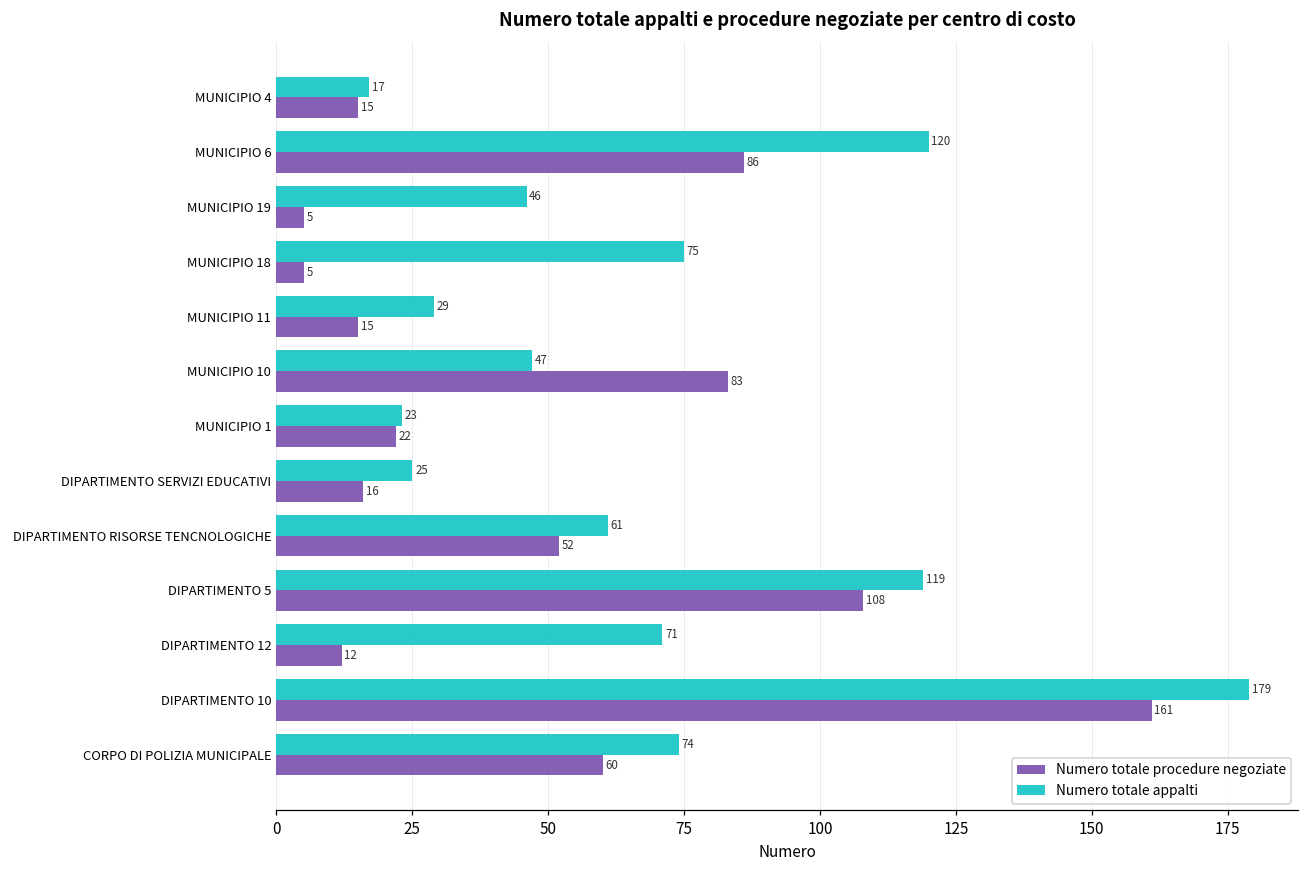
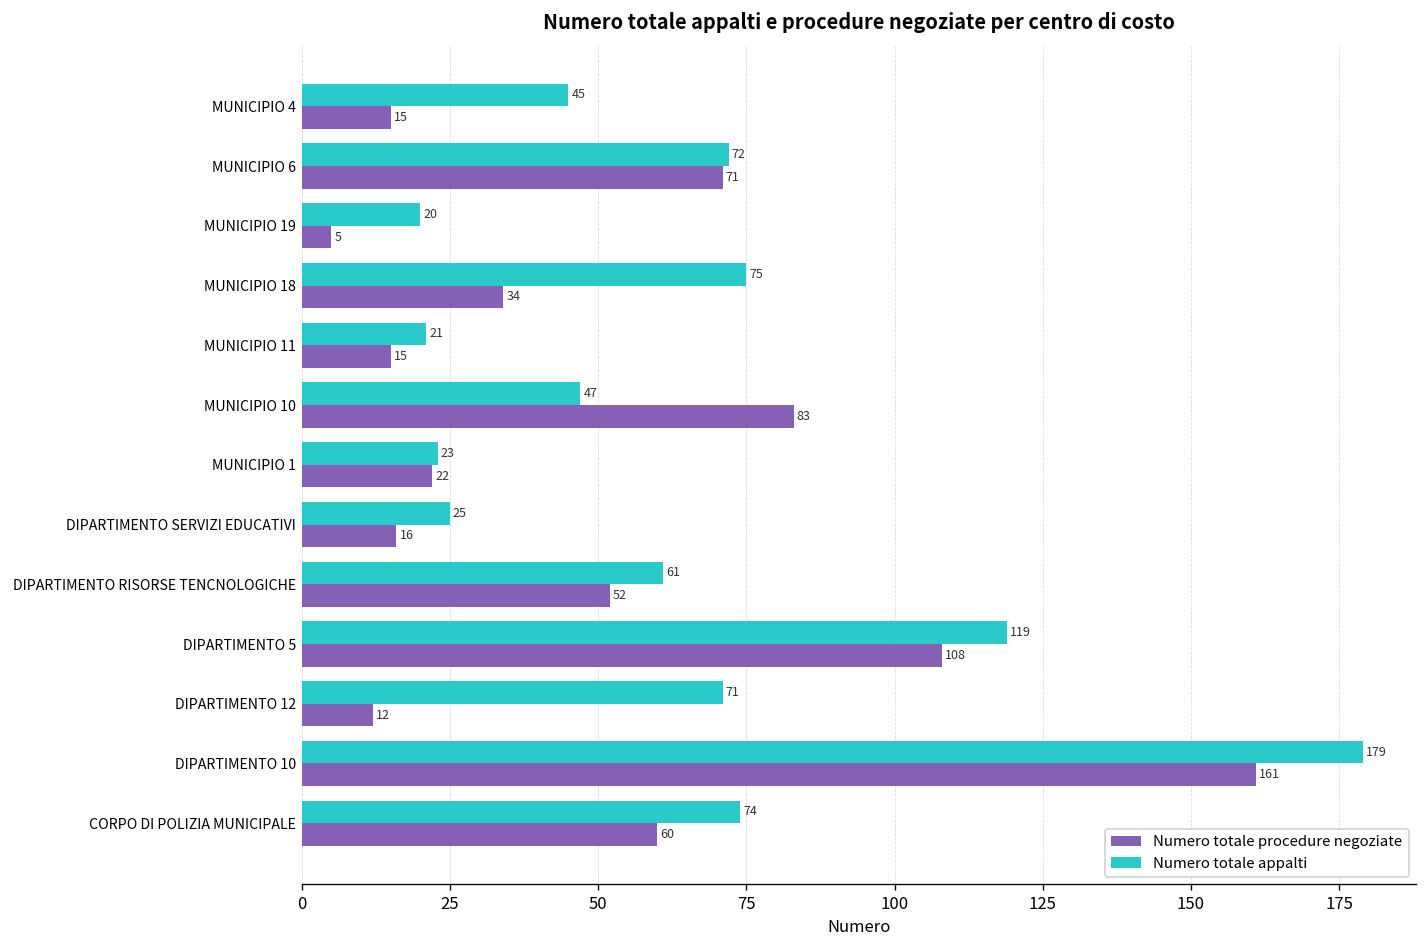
  {
    "Numero totale procedure negoziate": {
      "MUNICIPIO 4": 15,
-     "MUNICIPIO 6": 86,
+     "MUNICIPIO 6": 71,
      "MUNICIPIO 19": 5,
-     "MUNICIPIO 18": 5,
+     "MUNICIPIO 18": 34,
      "MUNICIPIO 11": 15,
      "MUNICIPIO 10": 83,
      "MUNICIPIO 1": 22,
      "DIPARTIMENTO SERVIZI EDUCATIVI": 16,
      "DIPARTIMENTO RISORSE TENCNOLOGICHE": 52,
      "DIPARTIMENTO 5": 108,
      "DIPARTIMENTO 12": 12,
      "DIPARTIMENTO 10": 161,
      "CORPO DI POLIZIA MUNICIPALE": 60
    },
    "Numero totale appalti": {
-     "MUNICIPIO 4": 17,
-     "MUNICIPIO 6": 120,
-     "MUNICIPIO 19": 46,
+     "MUNICIPIO 4": 45,
+     "MUNICIPIO 6": 72,
+     "MUNICIPIO 19": 20,
      "MUNICIPIO 18": 75,
-     "MUNICIPIO 11": 29,
+     "MUNICIPIO 11": 21,
      "MUNICIPIO 10": 47,
      "MUNICIPIO 1": 23,
      "DIPARTIMENTO SERVIZI EDUCATIVI": 25,
      "DIPARTIMENTO RISORSE TENCNOLOGICHE": 61,
      "DIPARTIMENTO 5": 119,
      "DIPARTIMENTO 12": 71,
      "DIPARTIMENTO 10": 179,
      "CORPO DI POLIZIA MUNICIPALE": 74
    }
  }
